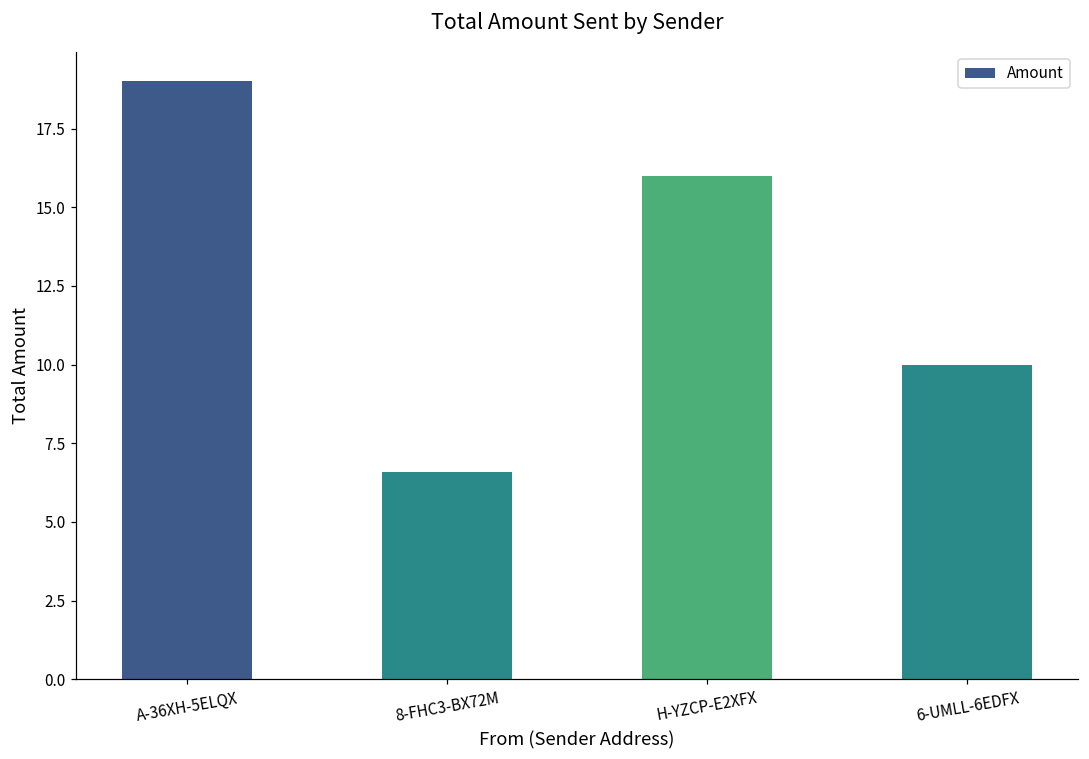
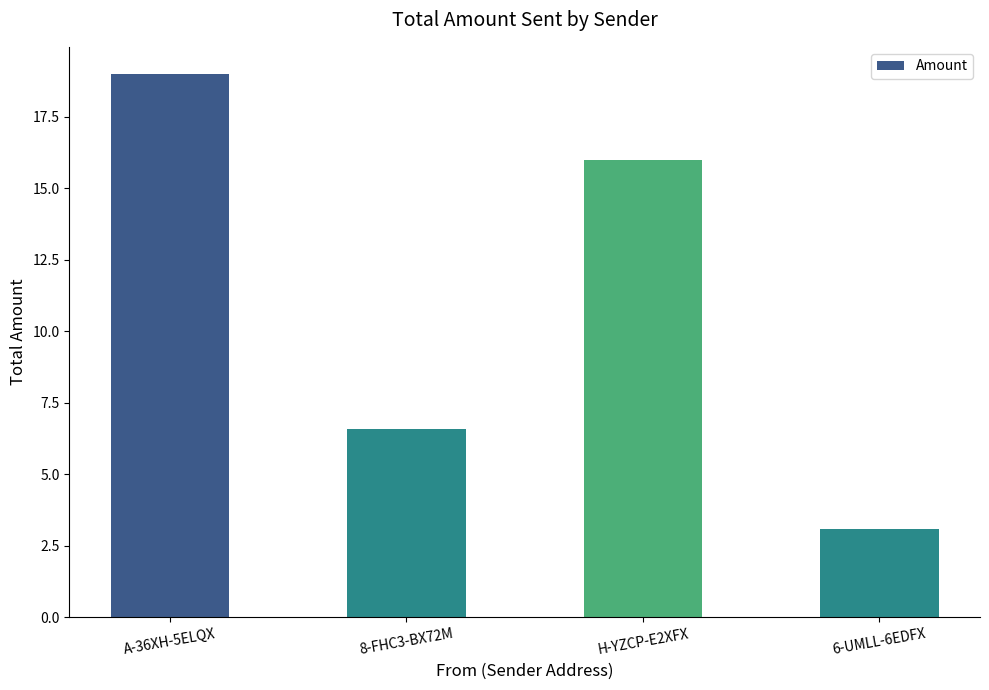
  {
    "A-36XH-5ELQX": 19.0,
    "8-FHC3-BX72M": 6.6,
    "H-YZCP-E2XFX": 16.0,
-   "6-UMLL-6EDFX": 10.0
+   "6-UMLL-6EDFX": 3.1
  }
